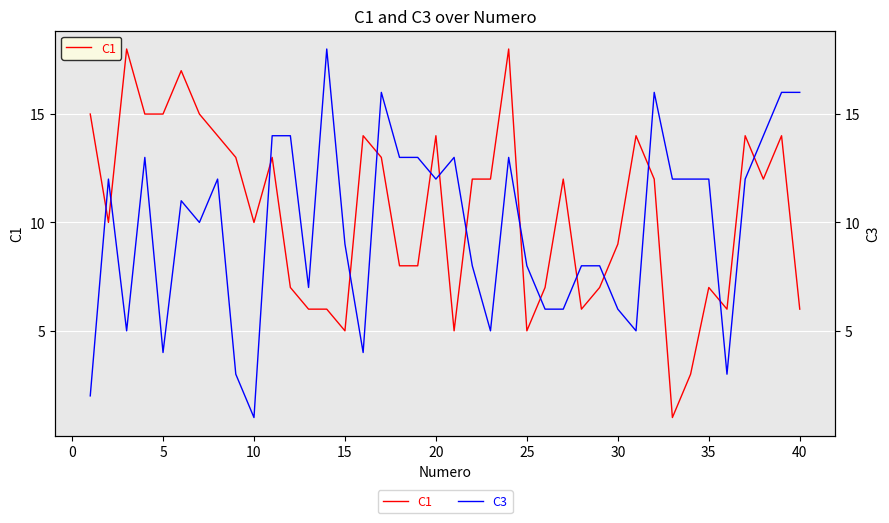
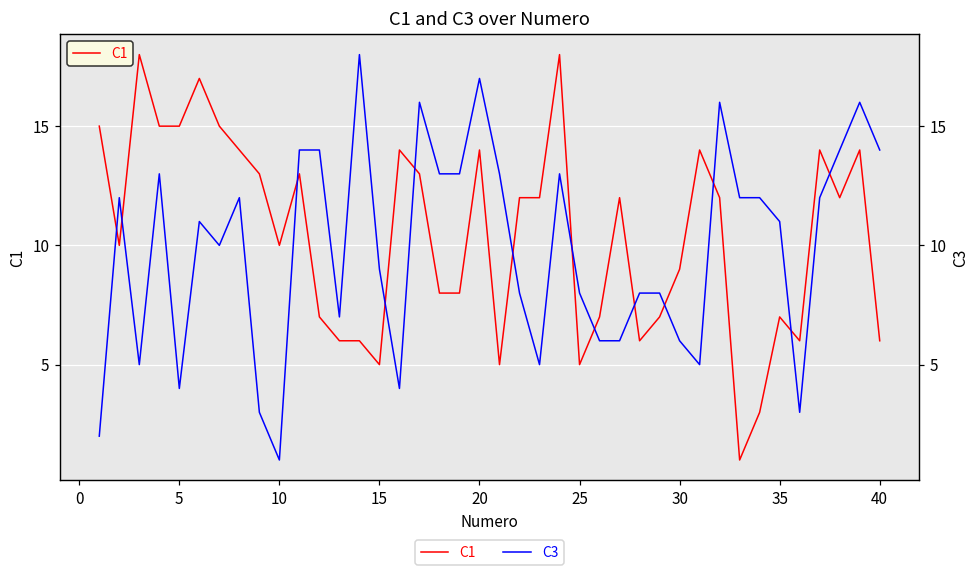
  {
    "C1": {
      "5": 15.0,
      "10": 10.0,
      "15": 5.0,
      "20": 14.0,
      "25": 5.0,
      "30": 9.0,
      "35": 7.0,
      "40": 6.0
    },
    "C3": {
      "5": 4,
      "10": 1,
      "15": 9,
-     "20": 12,
+     "20": 17,
      "25": 8,
      "30": 6,
-     "35": 12,
-     "40": 16
+     "35": 11,
+     "40": 14
    }
  }
